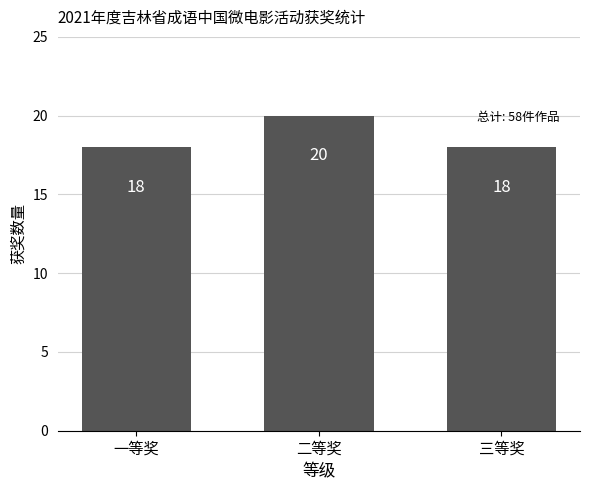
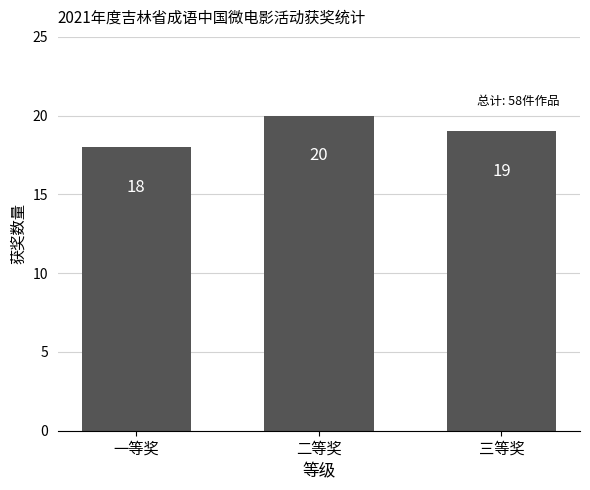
  {
    "一等奖": 18,
    "二等奖": 20,
-   "三等奖": 18
+   "三等奖": 19
  }
